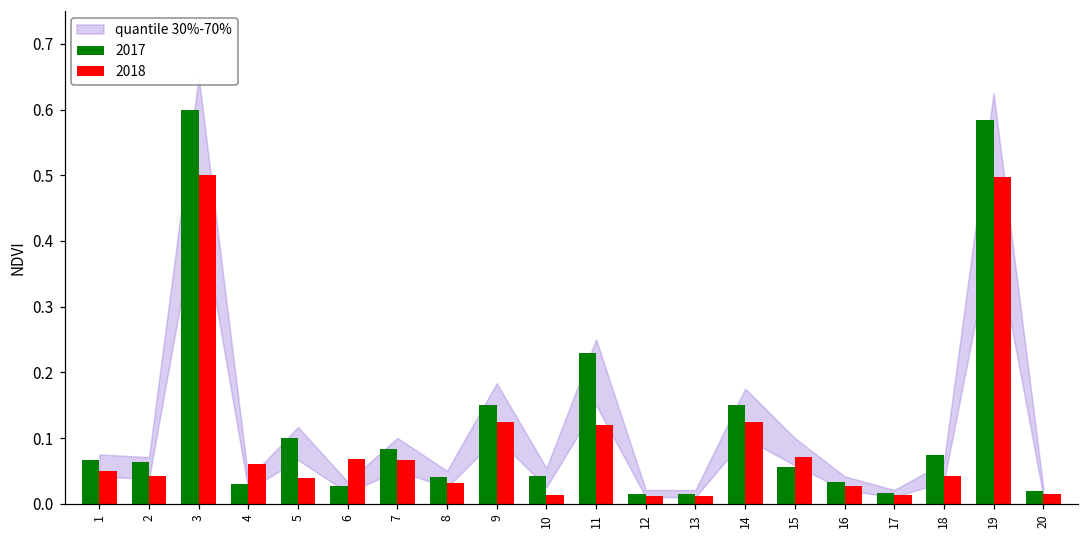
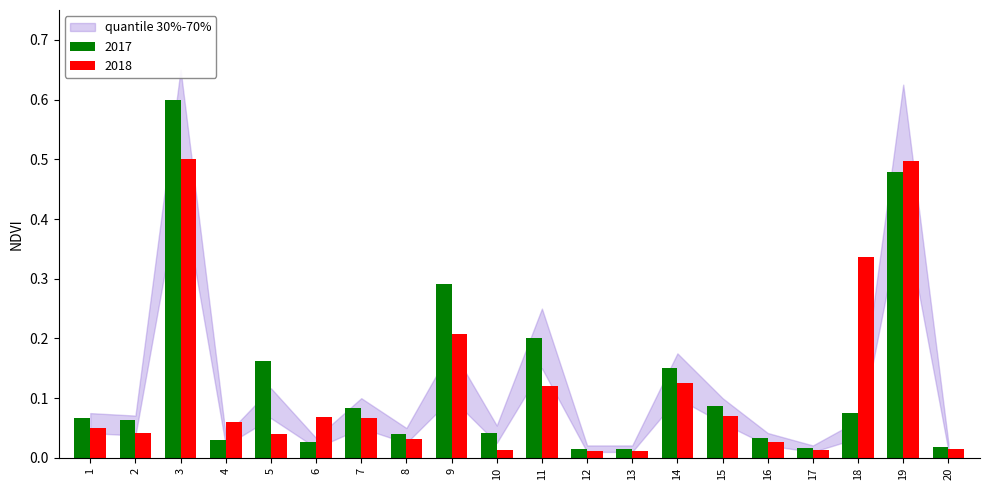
  {
    "2017": {
      "1": 0.07,
      "2": 0.06,
      "3": 0.60,
      "4": 0.03,
-     "5": 0.10,
+     "5": 0.16,
      "6": 0.03,
      "7": 0.08,
      "8": 0.04,
-     "9": 0.15,
+     "9": 0.29,
      "10": 0.04,
-     "11": 0.23,
+     "11": 0.20,
      "12": 0.02,
      "13": 0.02,
      "14": 0.15,
-     "15": 0.06,
+     "15": 0.09,
      "16": 0.03,
      "17": 0.02,
      "18": 0.07,
-     "19": 0.58,
+     "19": 0.48,
      "20": 0.02
    },
    "2018": {
      "1": 0.05,
      "2": 0.04,
      "3": 0.50,
      "4": 0.06,
      "5": 0.04,
      "6": 0.07,
      "7": 0.07,
      "8": 0.03,
-     "9": 0.13,
+     "9": 0.21,
      "10": 0.01,
      "11": 0.12,
      "12": 0.01,
      "13": 0.01,
      "14": 0.13,
      "15": 0.07,
      "16": 0.03,
      "17": 0.01,
-     "18": 0.04,
+     "18": 0.34,
      "19": 0.50,
      "20": 0.02
    }
  }
